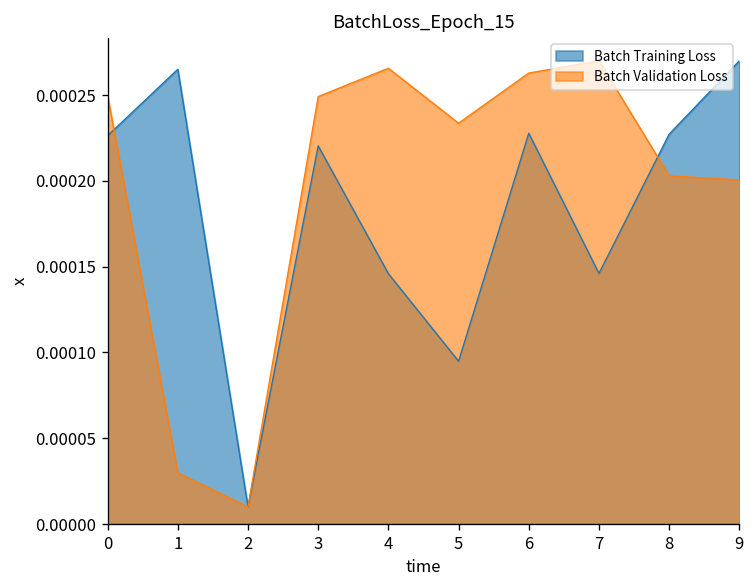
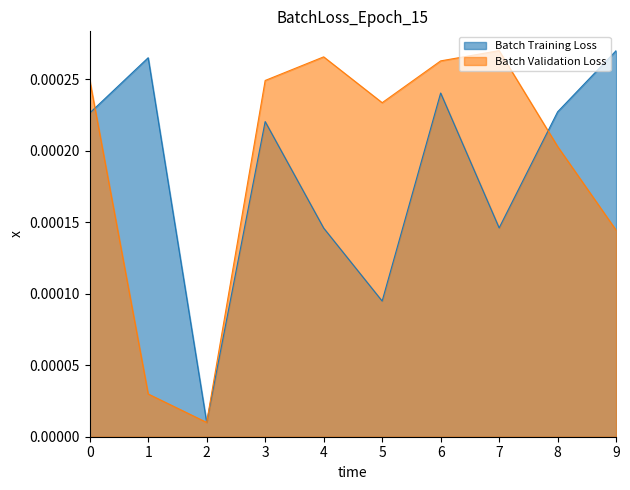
  {
    "Batch Training Loss": {
      "0": 0.000226,
      "1": 0.000265,
      "3": 0.000220,
      "4": 0.000146,
      "5": 0.000095,
-     "6": 0.000228,
+     "6": 0.000240,
      "7": 0.000146,
      "8": 0.000227,
      "9": 0.000270
    },
    "Batch Validation Loss": {
      "0": 0.000250,
      "1": 0.000030,
      "3": 0.000249,
      "4": 0.000266,
      "5": 0.000234,
      "6": 0.000263,
      "8": 0.000203,
-     "9": 0.000201
+     "9": 0.000144
    }
  }
